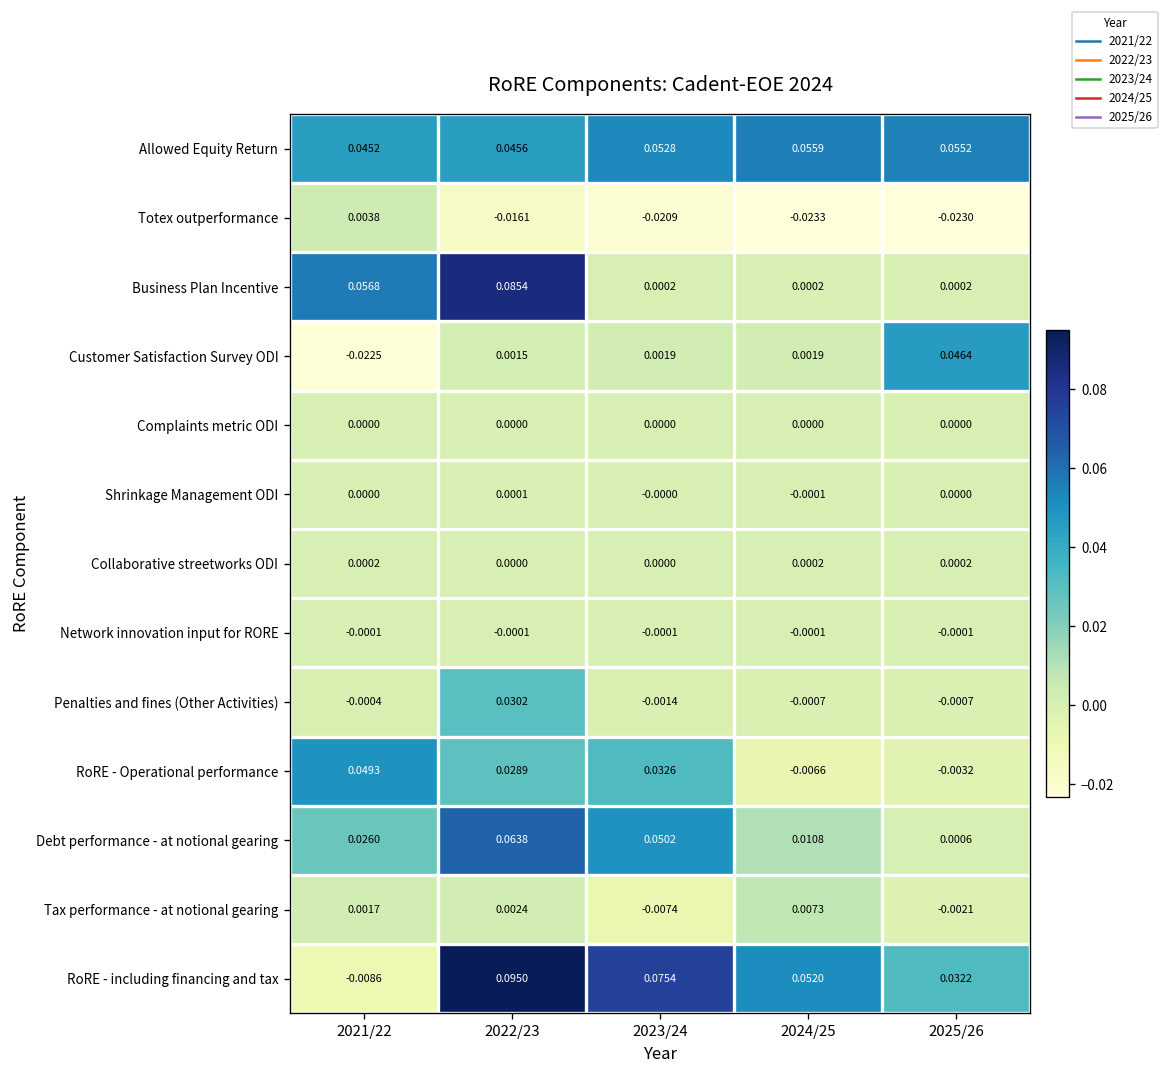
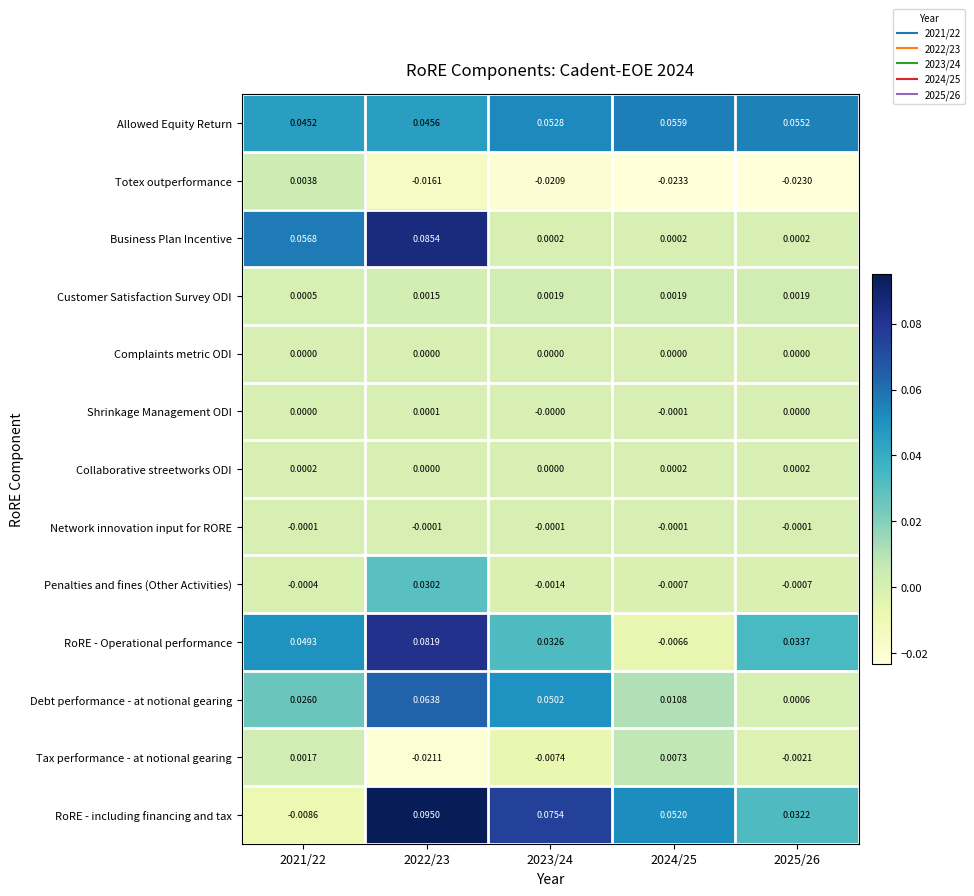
  {
    "Allowed Equity Return": {
      "2021/22": 0.0452,
      "2022/23": 0.0456,
      "2023/24": 0.0528,
      "2024/25": 0.0559,
      "2025/26": 0.0552
    },
    "Totex outperformance": {
      "2021/22": 0.0038,
      "2022/23": -0.0161,
      "2023/24": -0.0209,
      "2024/25": -0.0233,
      "2025/26": -0.0230
    },
    "Business Plan Incentive": {
      "2021/22": 0.0568,
      "2022/23": 0.0854,
      "2023/24": 0.0002,
      "2024/25": 0.0002,
      "2025/26": 0.0002
    },
    "Customer Satisfaction Survey ODI": {
-     "2021/22": -0.0225,
+     "2021/22": 0.0005,
      "2022/23": 0.0015,
      "2023/24": 0.0019,
      "2024/25": 0.0019,
-     "2025/26": 0.0464
+     "2025/26": 0.0019
    },
    "Complaints metric ODI": {
      "2021/22": 0.0000,
      "2022/23": 0.0000,
      "2023/24": 0.0000,
      "2024/25": 0.0000,
      "2025/26": 0.0000
    },
    "Shrinkage Management ODI": {
      "2021/22": 0.0000,
      "2022/23": 0.0001,
      "2023/24": -0.0000,
      "2024/25": -0.0001,
      "2025/26": 0.0000
    },
    "Collaborative streetworks ODI": {
      "2021/22": 0.0002,
      "2022/23": 0.0000,
      "2023/24": 0.0000,
      "2024/25": 0.0002,
      "2025/26": 0.0002
    },
    "Network innovation input for RORE": {
      "2021/22": -0.0001,
      "2022/23": -0.0001,
      "2023/24": -0.0001,
      "2024/25": -0.0001,
      "2025/26": -0.0001
    },
    "Penalties and fines (Other Activities)": {
      "2021/22": -0.0004,
      "2022/23": 0.0302,
      "2023/24": -0.0014,
      "2024/25": -0.0007,
      "2025/26": -0.0007
    },
    "RoRE - Operational performance": {
      "2021/22": 0.0493,
-     "2022/23": 0.0289,
+     "2022/23": 0.0819,
      "2023/24": 0.0326,
      "2024/25": -0.0066,
-     "2025/26": -0.0032
+     "2025/26": 0.0337
    },
    "Debt performance - at notional gearing": {
      "2021/22": 0.0260,
      "2022/23": 0.0638,
      "2023/24": 0.0502,
      "2024/25": 0.0108,
      "2025/26": 0.0006
    },
    "Tax performance - at notional gearing": {
      "2021/22": 0.0017,
-     "2022/23": 0.0024,
+     "2022/23": -0.0211,
      "2023/24": -0.0074,
      "2024/25": 0.0073,
      "2025/26": -0.0021
    },
    "RoRE - including financing and tax": {
      "2021/22": -0.0086,
      "2022/23": 0.0950,
      "2023/24": 0.0754,
      "2024/25": 0.0520,
      "2025/26": 0.0322
    }
  }
